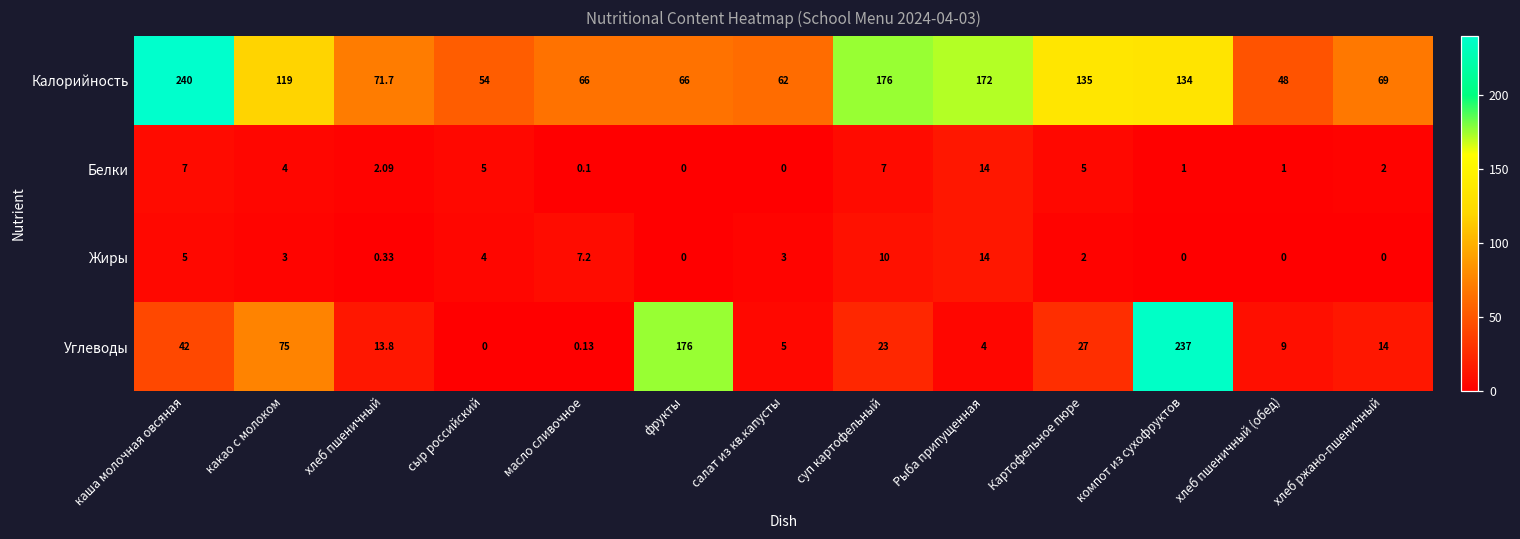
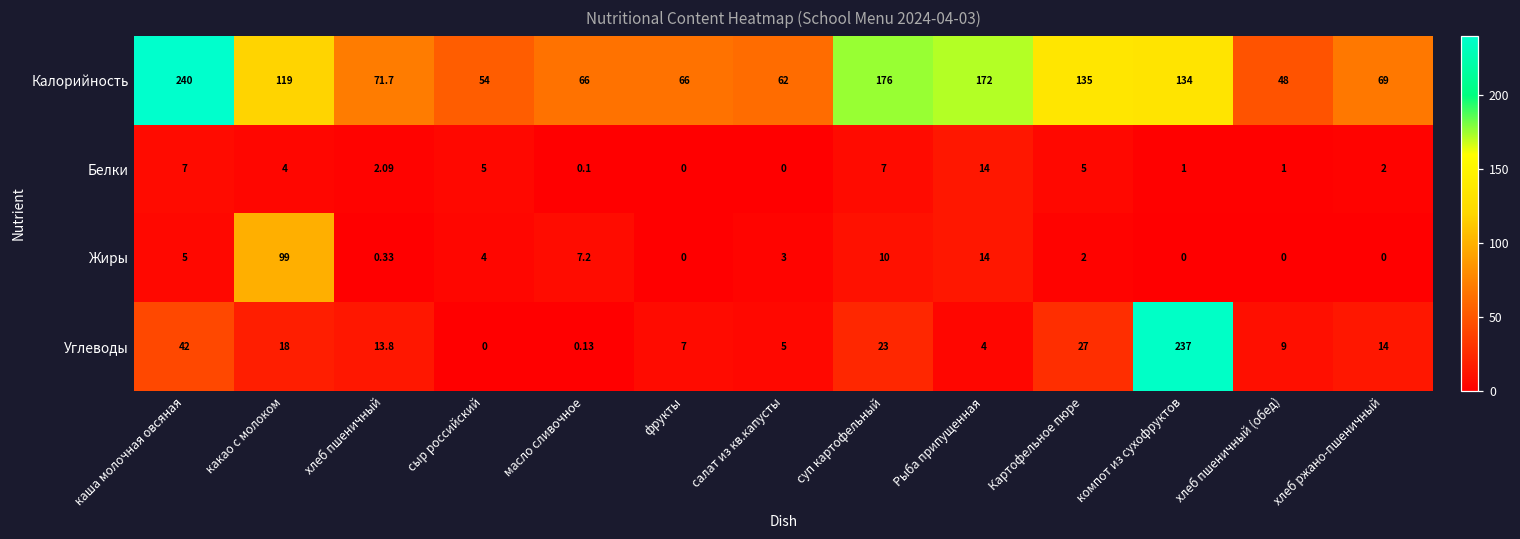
  {
    "Калорийность": {
      "каша молочная овсяная": 240,
      "какао с молоком": 119,
      "хлеб пшеничный": 71.7,
      "сыр российский": 54,
      "масло сливочное": 66,
      "фрукты": 66,
      "салат из кв.капусты": 62,
      "суп картофельный": 176,
      "Рыба припущенная": 172,
      "Картофельное пюре": 135,
      "компот из сухофруктов": 134,
      "хлеб пшеничный (обед)": 48,
      "хлеб ржано-пшеничный": 69
    },
    "Белки": {
      "каша молочная овсяная": 7,
      "какао с молоком": 4,
      "хлеб пшеничный": 2.09,
      "сыр российский": 5,
      "масло сливочное": 0.1,
      "фрукты": 0,
      "салат из кв.капусты": 0,
      "суп картофельный": 7,
      "Рыба припущенная": 14,
      "Картофельное пюре": 5,
      "компот из сухофруктов": 1,
      "хлеб пшеничный (обед)": 1,
      "хлеб ржано-пшеничный": 2
    },
    "Жиры": {
      "каша молочная овсяная": 5,
-     "какао с молоком": 3,
+     "какао с молоком": 99,
      "хлеб пшеничный": 0.33,
      "сыр российский": 4,
      "масло сливочное": 7.2,
      "фрукты": 0,
      "салат из кв.капусты": 3,
      "суп картофельный": 10,
      "Рыба припущенная": 14,
      "Картофельное пюре": 2,
      "компот из сухофруктов": 0,
      "хлеб пшеничный (обед)": 0,
      "хлеб ржано-пшеничный": 0
    },
    "Углеводы": {
      "каша молочная овсяная": 42,
-     "какао с молоком": 75,
+     "какао с молоком": 18,
      "хлеб пшеничный": 13.8,
      "сыр российский": 0,
      "масло сливочное": 0.13,
-     "фрукты": 176,
+     "фрукты": 7,
      "салат из кв.капусты": 5,
      "суп картофельный": 23,
      "Рыба припущенная": 4,
      "Картофельное пюре": 27,
      "компот из сухофруктов": 237,
      "хлеб пшеничный (обед)": 9,
      "хлеб ржано-пшеничный": 14
    }
  }
